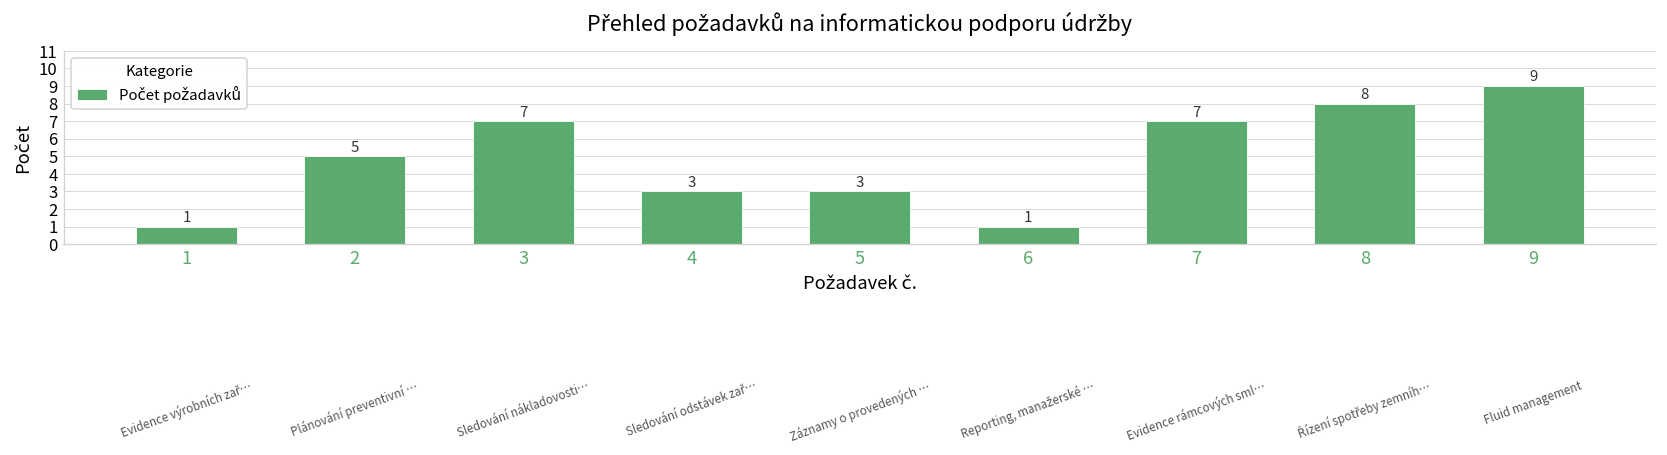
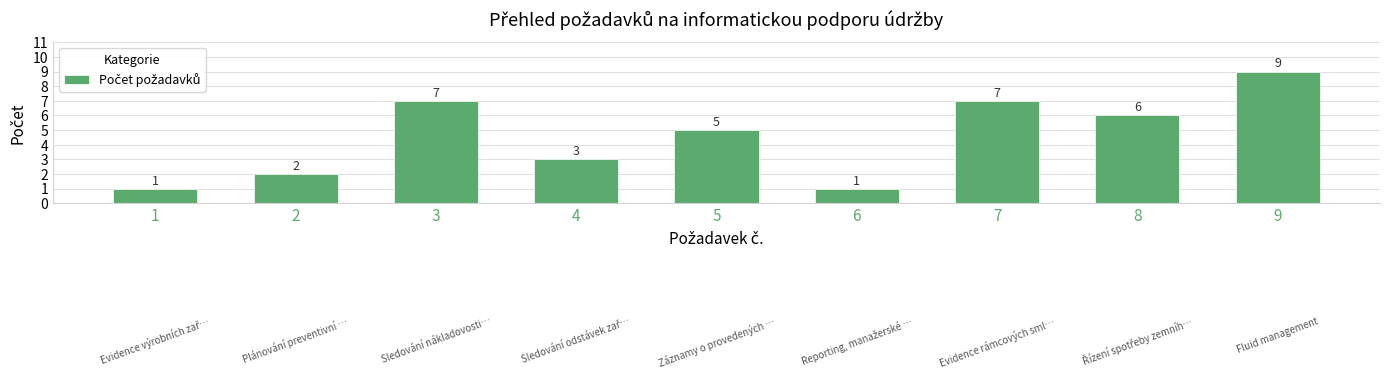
  {
    "1": 1,
-   "2": 5,
+   "2": 2,
    "3": 7,
    "4": 3,
-   "5": 3,
+   "5": 5,
    "6": 1,
    "7": 7,
-   "8": 8,
+   "8": 6,
    "9": 9
  }
